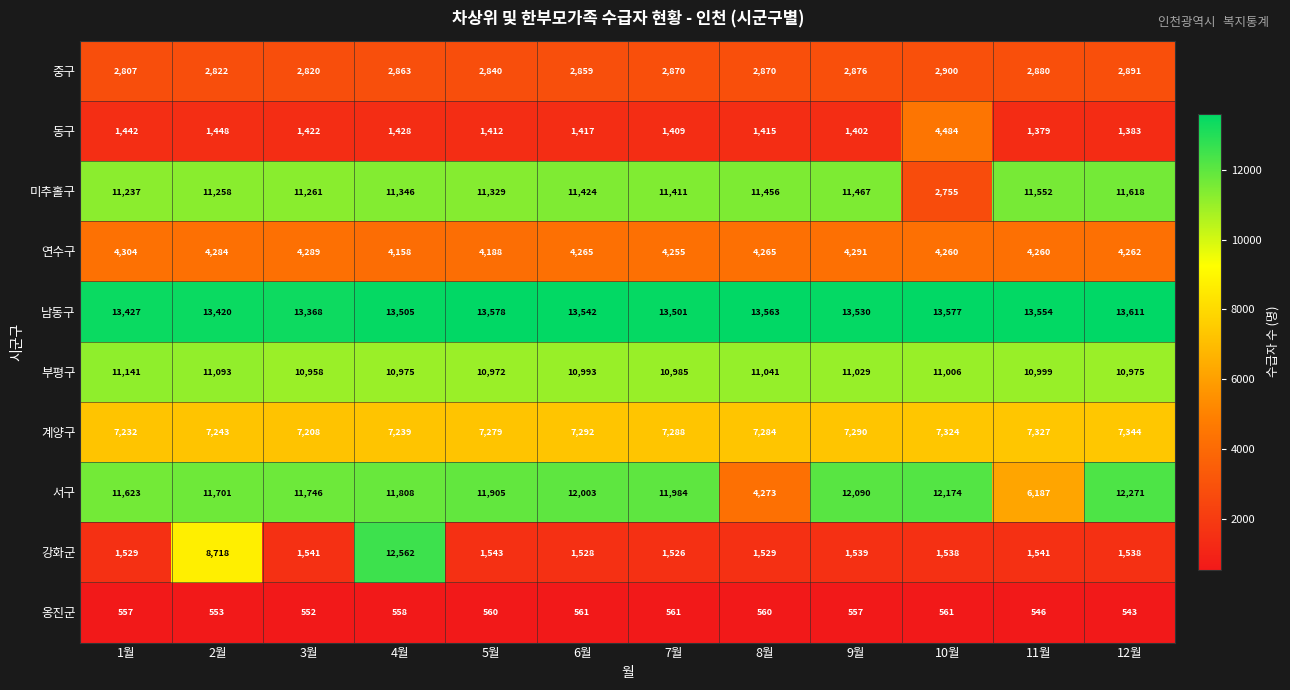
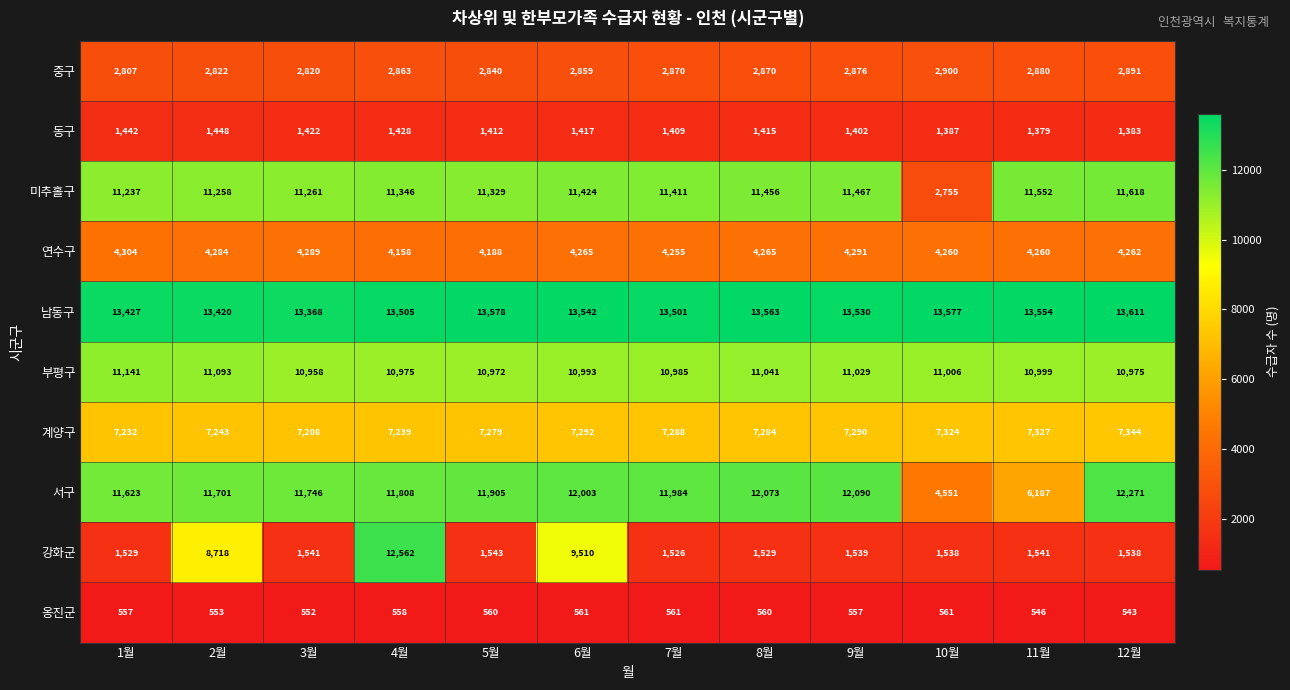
  {
    "중구": {
      "1월": "2,807",
      "2월": "2,822",
      "3월": "2,820",
      "4월": "2,863",
      "5월": "2,840",
      "6월": "2,859",
      "7월": "2,870",
      "8월": "2,870",
      "9월": "2,876",
      "10월": "2,900",
      "11월": "2,880",
      "12월": "2,891"
    },
    "동구": {
      "1월": "1,442",
      "2월": "1,448",
      "3월": "1,422",
      "4월": "1,428",
      "5월": "1,412",
      "6월": "1,417",
      "7월": "1,409",
      "8월": "1,415",
      "9월": "1,402",
-     "10월": "4,484",
+     "10월": "1,387",
      "11월": "1,379",
      "12월": "1,383"
    },
    "미추홀구": {
      "1월": "11,237",
      "2월": "11,258",
      "3월": "11,261",
      "4월": "11,346",
      "5월": "11,329",
      "6월": "11,424",
      "7월": "11,411",
      "8월": "11,456",
      "9월": "11,467",
      "10월": "2,755",
      "11월": "11,552",
      "12월": "11,618"
    },
    "연수구": {
      "1월": "4,304",
      "2월": "4,284",
      "3월": "4,289",
      "4월": "4,158",
      "5월": "4,188",
      "6월": "4,265",
      "7월": "4,255",
      "8월": "4,265",
      "9월": "4,291",
      "10월": "4,260",
      "11월": "4,260",
      "12월": "4,262"
    },
    "남동구": {
      "1월": "13,427",
      "2월": "13,420",
      "3월": "13,368",
      "4월": "13,505",
      "5월": "13,578",
      "6월": "13,542",
      "7월": "13,501",
      "8월": "13,563",
      "9월": "13,530",
      "10월": "13,577",
      "11월": "13,554",
      "12월": "13,611"
    },
    "부평구": {
      "1월": "11,141",
      "2월": "11,093",
      "3월": "10,958",
      "4월": "10,975",
      "5월": "10,972",
      "6월": "10,993",
      "7월": "10,985",
      "8월": "11,041",
      "9월": "11,029",
      "10월": "11,006",
      "11월": "10,999",
      "12월": "10,975"
    },
    "계양구": {
      "1월": "7,232",
      "2월": "7,243",
      "3월": "7,208",
      "4월": "7,239",
      "5월": "7,279",
      "6월": "7,292",
      "7월": "7,288",
      "8월": "7,284",
      "9월": "7,290",
      "10월": "7,324",
      "11월": "7,327",
      "12월": "7,344"
    },
    "서구": {
      "1월": "11,623",
      "2월": "11,701",
      "3월": "11,746",
      "4월": "11,808",
      "5월": "11,905",
      "6월": "12,003",
      "7월": "11,984",
-     "8월": "4,273",
+     "8월": "12,073",
      "9월": "12,090",
-     "10월": "12,174",
+     "10월": "4,551",
      "11월": "6,187",
      "12월": "12,271"
    },
    "강화군": {
      "1월": "1,529",
      "2월": "8,718",
      "3월": "1,541",
      "4월": "12,562",
      "5월": "1,543",
-     "6월": "1,528",
+     "6월": "9,510",
      "7월": "1,526",
      "8월": "1,529",
      "9월": "1,539",
      "10월": "1,538",
      "11월": "1,541",
      "12월": "1,538"
    },
    "옹진군": {
      "1월": "557",
      "2월": "553",
      "3월": "552",
      "4월": "558",
      "5월": "560",
      "6월": "561",
      "7월": "561",
      "8월": "560",
      "9월": "557",
      "10월": "561",
      "11월": "546",
      "12월": "543"
    }
  }
